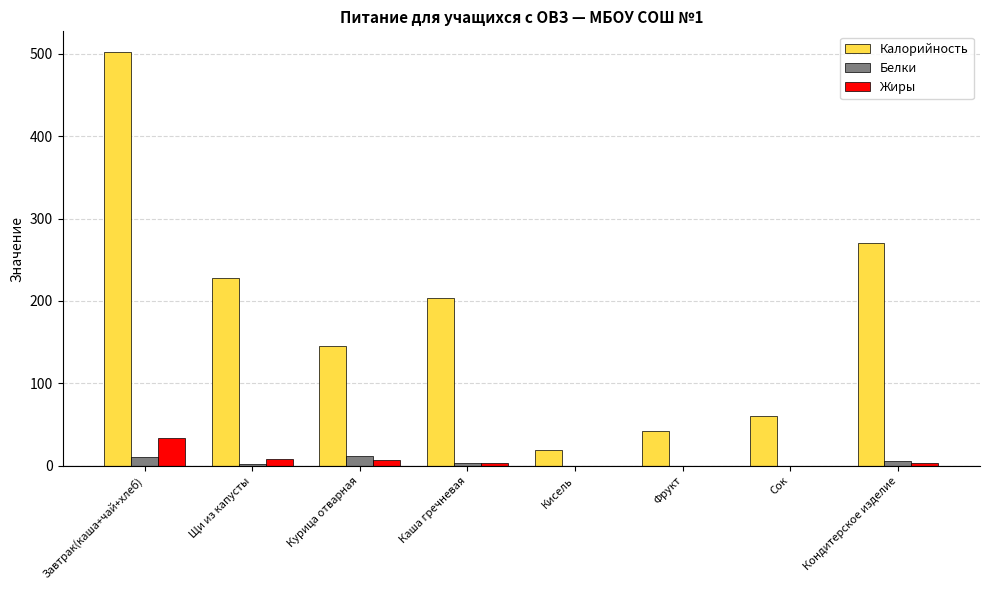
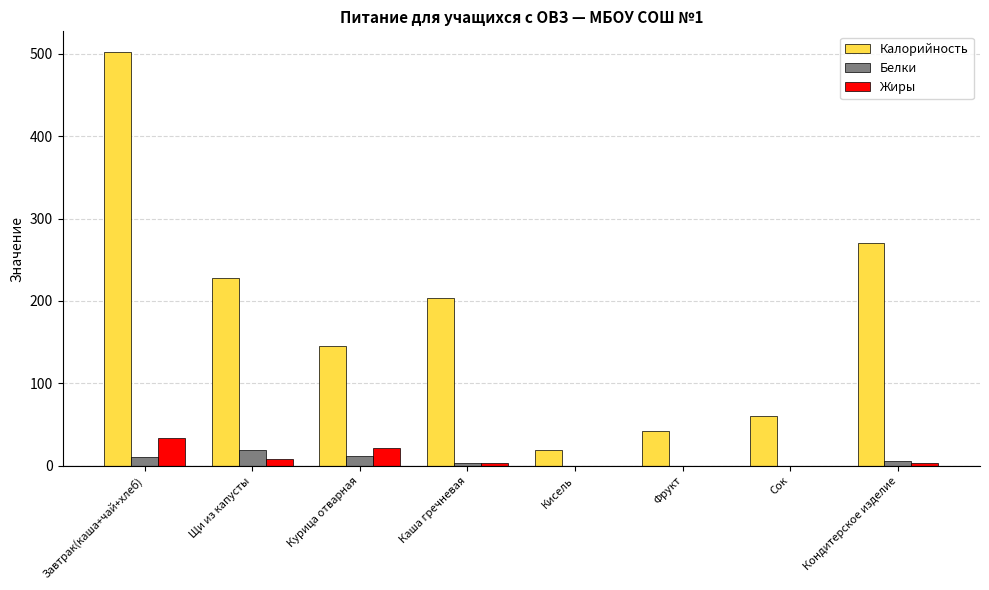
  {
    "Калорийность": {
      "Завтрак(каша+чай+хлеб)": 500,
      "Щи из капусты": 230,
      "Курица отварная": 150,
      "Каша гречневая": 200,
      "Кисель": 20,
      "Фрукт": 40,
      "Сок": 60,
      "Кондитерское изделие": 270
    },
    "Белки": {
      "Завтрак(каша+чай+хлеб)": 10,
-     "Щи из капусты": 0,
+     "Щи из капусты": 20,
      "Курица отварная": 10,
      "Каша гречневая": 0,
      "Кондитерское изделие": 10
    },
    "Жиры": {
      "Завтрак(каша+чай+хлеб)": 30,
      "Щи из капусты": 10,
-     "Курица отварная": 10,
+     "Курица отварная": 20,
      "Каша гречневая": 0,
      "Кисель": 0,
      "Сок": 0,
      "Кондитерское изделие": 0
    }
  }
